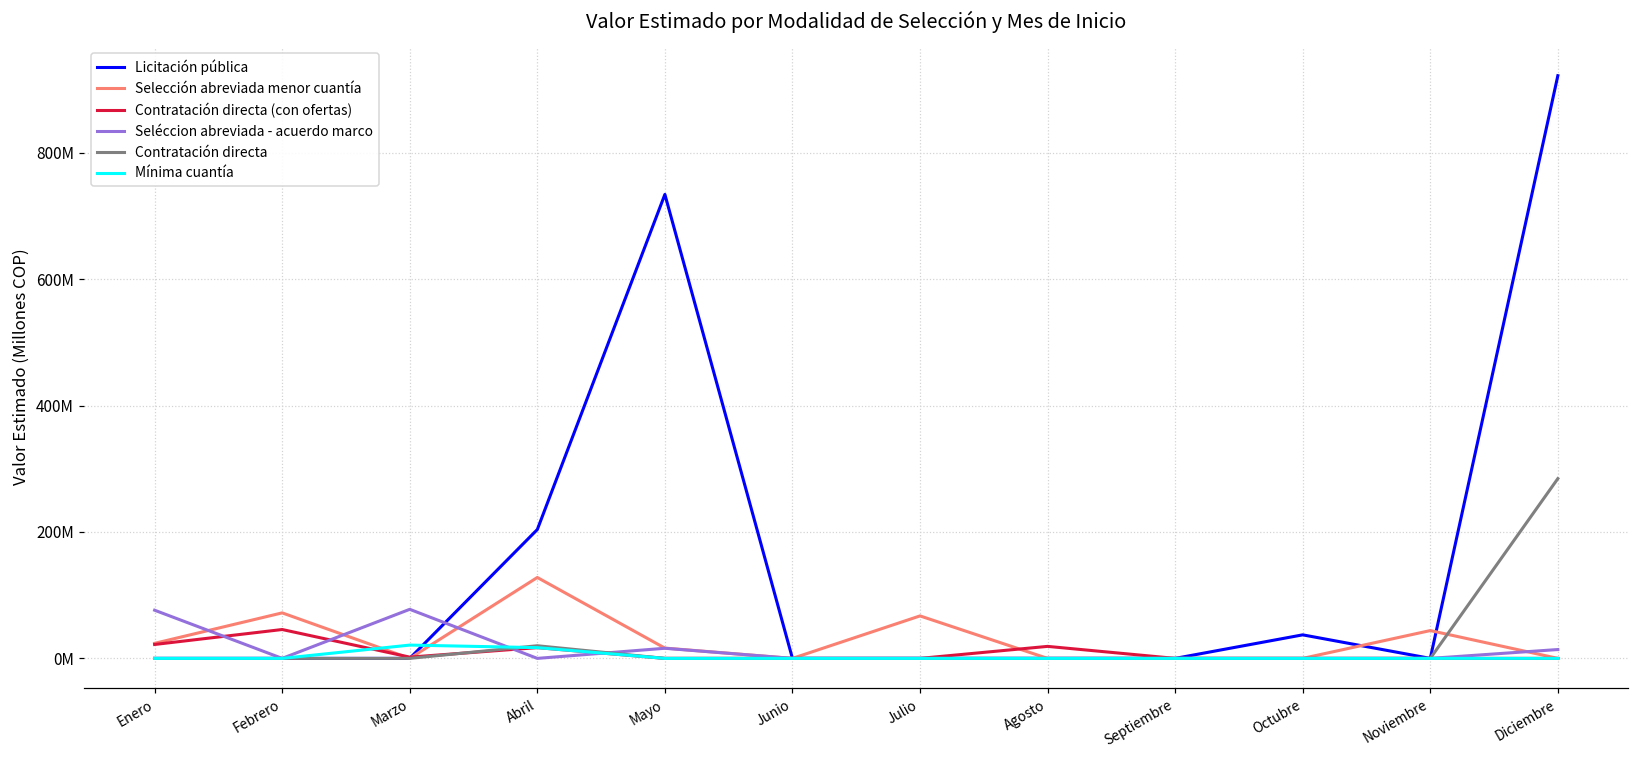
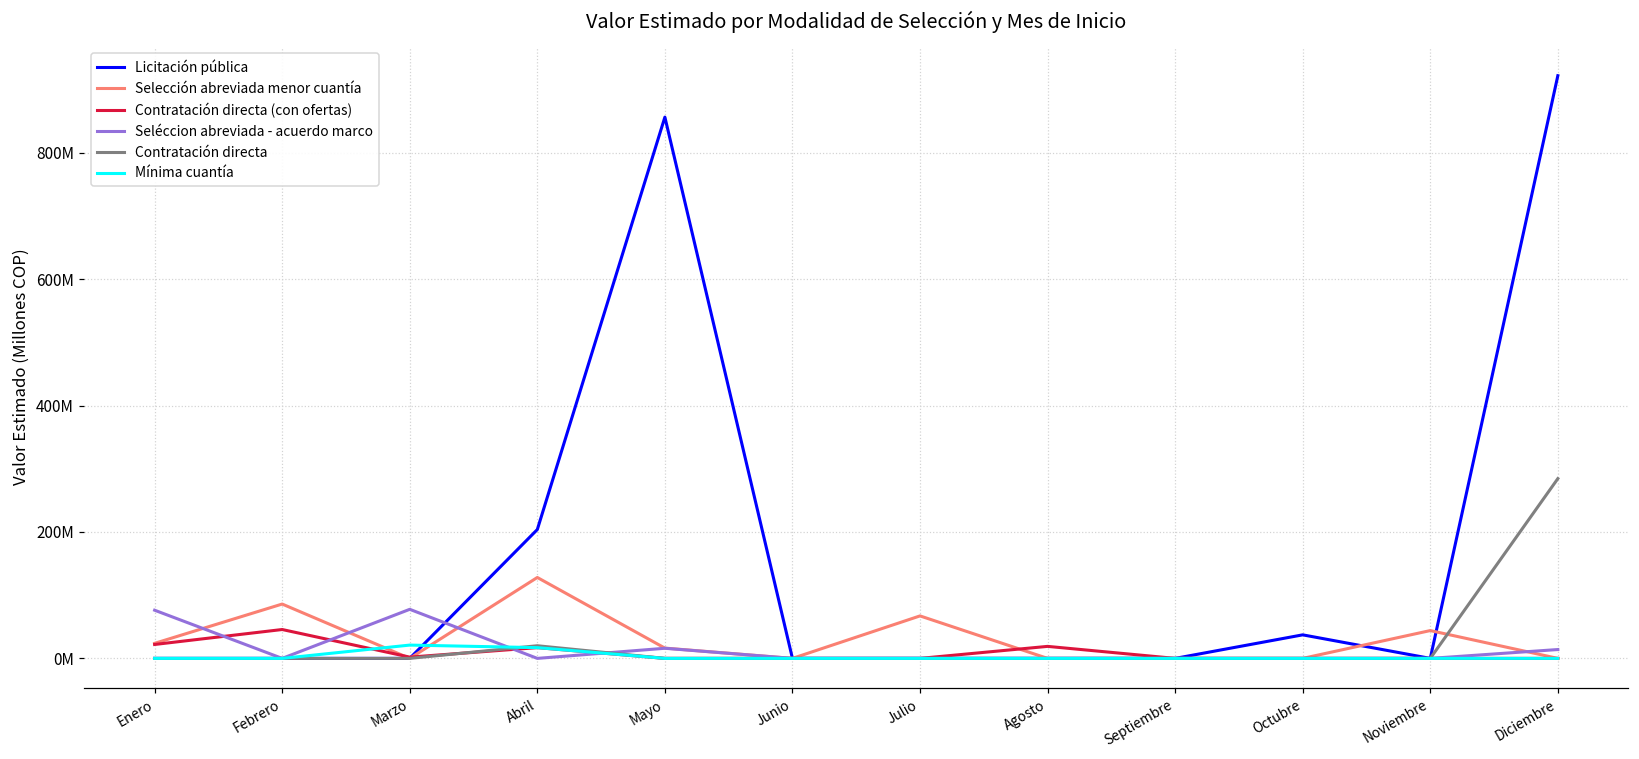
  {
    "Licitación pública": {
      "Abril": 200000000,
-     "Mayo": 730000000,
+     "Mayo": 860000000,
      "Octubre": 40000000,
      "Diciembre": 920000000
    },
    "Selección abreviada menor cuantía": {
-     "Febrero": 70000000,
+     "Febrero": 90000000,
      "Abril": 130000000,
      "Julio": 70000000,
      "Noviembre": 40000000
    },
    "Contratación directa (con ofertas)": {
      "Febrero": 50000000,
      "Agosto": 20000000
    },
    "Seléccion abreviada - acuerdo marco": {
      "Enero": 80000000,
      "Marzo": 80000000,
      "Abril": 0,
      "Diciembre": 10000000
    },
    "Contratación directa": {
      "Diciembre": 280000000
    },
    "Mínima cuantía": {
      "Marzo": 20000000
    }
  }
